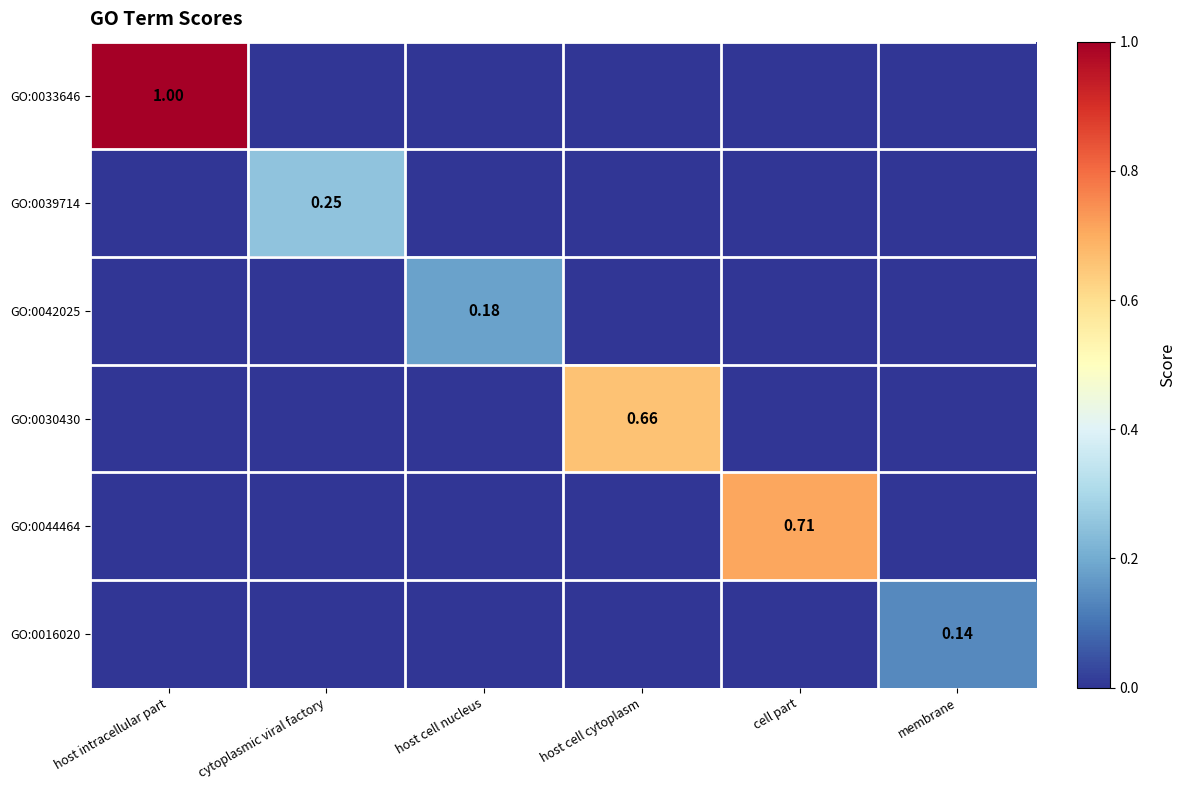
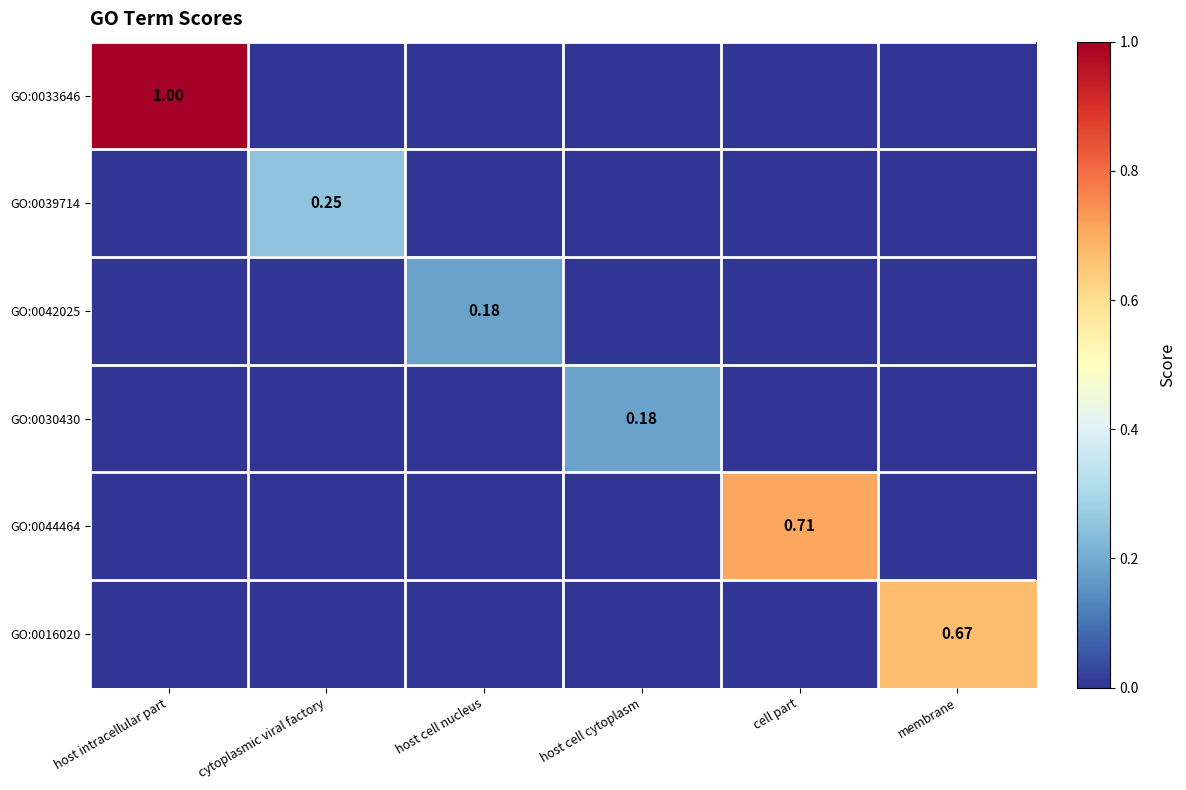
  {
    "GO:0033646": {
      "host intracellular part": 1.00
    },
    "GO:0039714": {
      "cytoplasmic viral factory": 0.25
    },
    "GO:0042025": {
      "host cell nucleus": 0.18
    },
    "GO:0030430": {
-     "host cell cytoplasm": 0.66
+     "host cell cytoplasm": 0.18
    },
    "GO:0044464": {
      "cell part": 0.71
    },
    "GO:0016020": {
-     "membrane": 0.14
+     "membrane": 0.67
    }
  }
